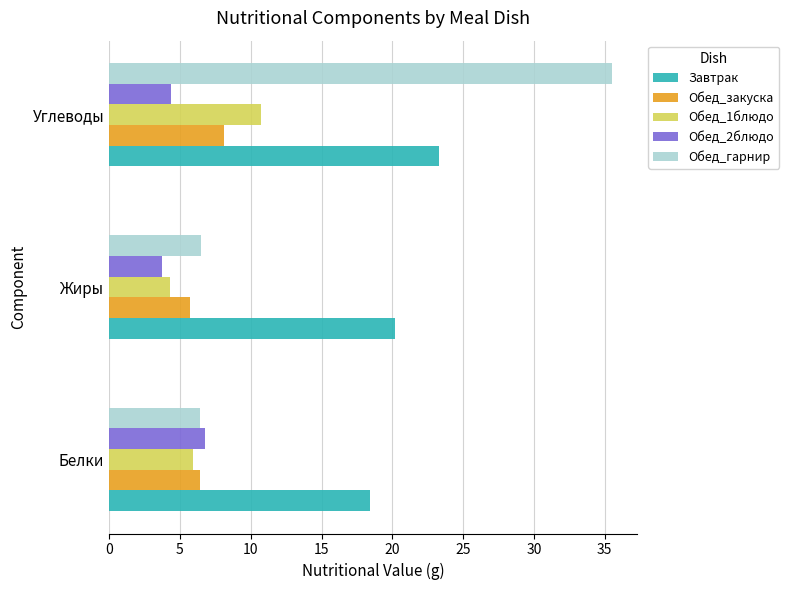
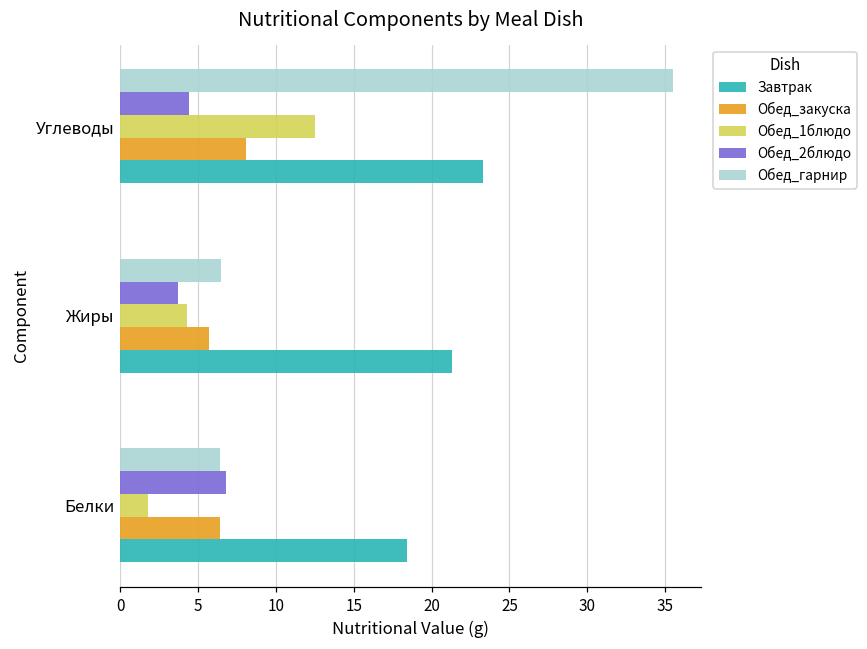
  {
    "Завтрак": {
      "Углеводы": 23.3,
-     "Жиры": 20.2,
+     "Жиры": 21.3,
      "Белки": 18.4
    },
    "Обед_закуска": {
      "Углеводы": 8.1,
      "Жиры": 5.7,
      "Белки": 6.4
    },
    "Обед_1блюдо": {
-     "Углеводы": 10.7,
+     "Углеводы": 12.5,
      "Жиры": 4.3,
-     "Белки": 5.9
+     "Белки": 1.8
    },
    "Обед_2блюдо": {
      "Углеводы": 4.4,
      "Жиры": 3.7,
      "Белки": 6.8
    },
    "Обед_гарнир": {
      "Углеводы": 35.5,
      "Жиры": 6.5,
      "Белки": 6.4
    }
  }
